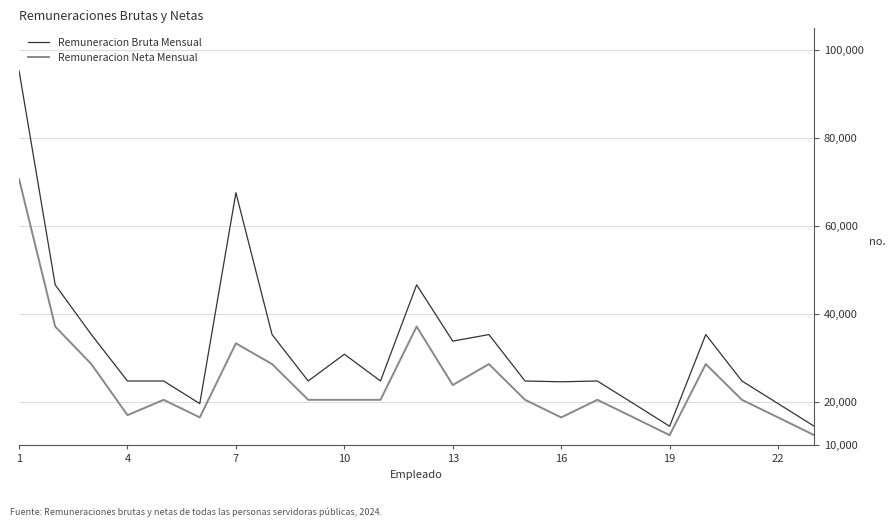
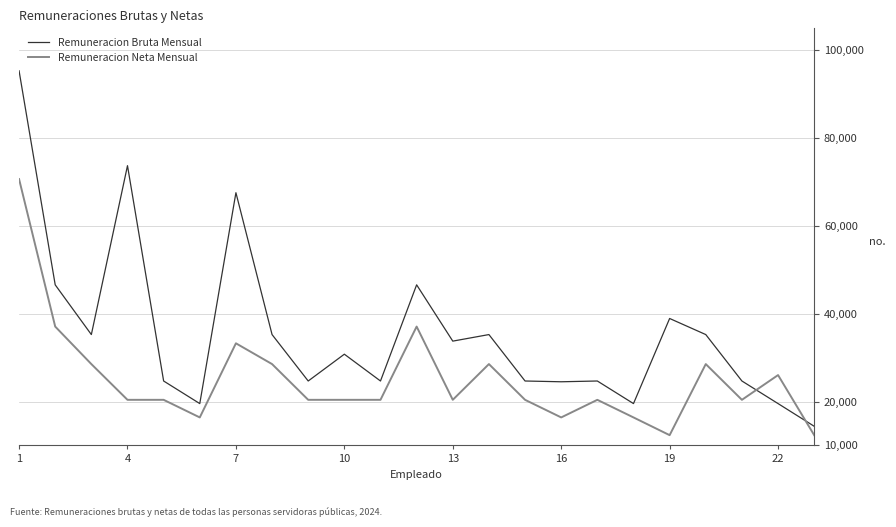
  {
    "Remuneracion Bruta Mensual": {
      "1": "95,000",
-     "4": "25,000",
+     "4": "74,000",
      "7": "68,000",
      "10": "31,000",
      "13": "34,000",
      "16": "24,000",
-     "19": "14,000",
+     "19": "39,000",
      "22": "20,000"
    },
    "Remuneracion Neta Mensual": {
      "1": "71,000",
-     "4": "17,000",
+     "4": "20,000",
      "7": "33,000",
      "10": "20,000",
-     "13": "24,000",
+     "13": "20,000",
      "16": "16,000",
      "19": "12,000",
-     "22": "16,000"
+     "22": "26,000"
    }
  }
